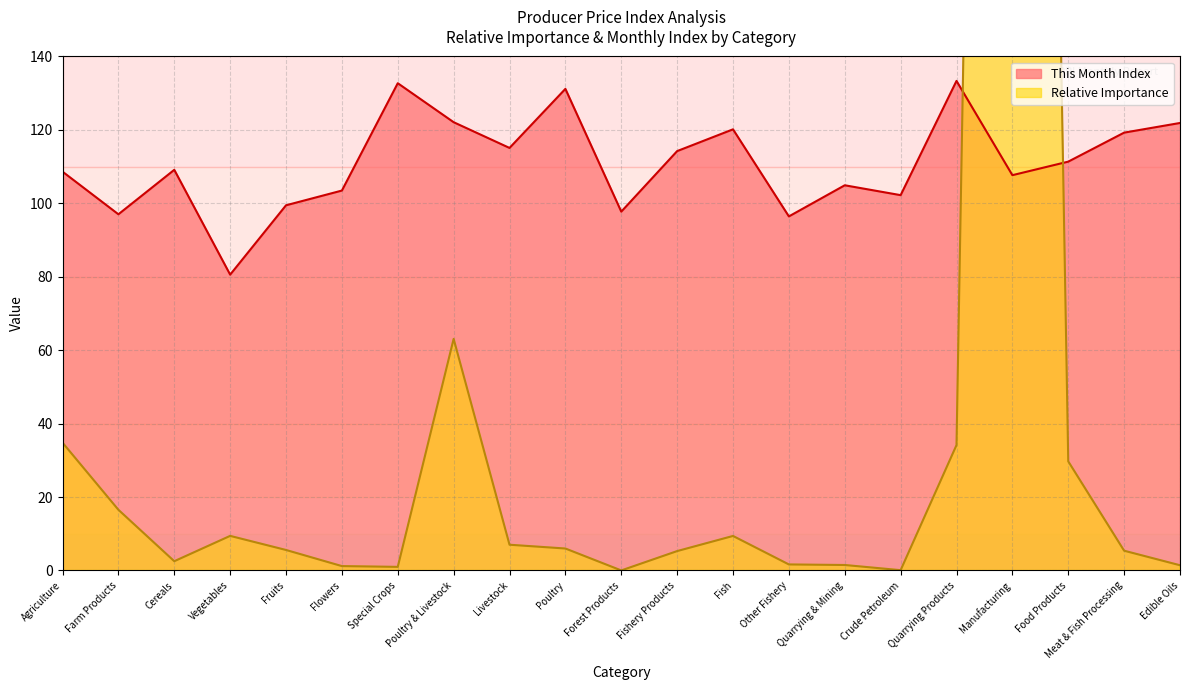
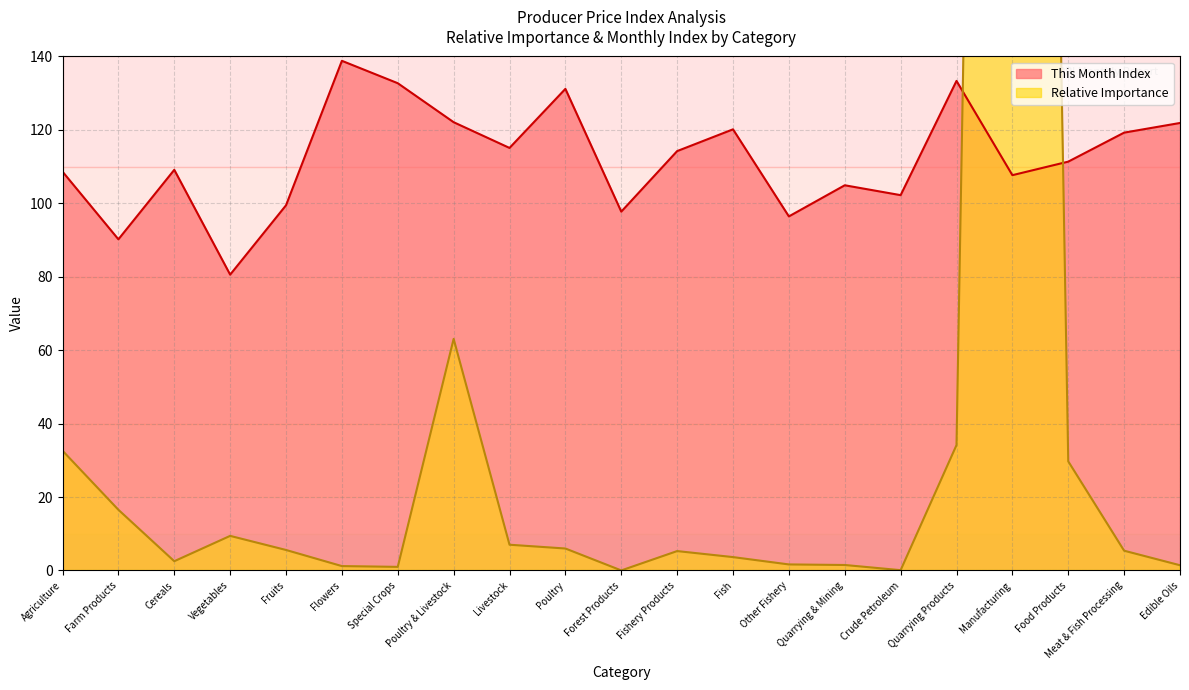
  {
    "This Month Index": {
      "Agriculture": 109,
-     "Farm Products": 97,
+     "Farm Products": 90,
      "Cereals": 109,
      "Vegetables": 81,
      "Fruits": 99,
-     "Flowers": 103,
+     "Flowers": 139,
      "Special Crops": 133,
      "Poultry & Livestock": 122,
      "Livestock": 115,
      "Poultry": 131,
      "Forest Products": 98,
      "Fishery Products": 114,
      "Fish": 120,
      "Other Fishery": 96,
      "Quarrying & Mining": 105,
      "Crude Petroleum": 102,
      "Quarrying Products": 133,
      "Manufacturing": 108,
      "Food Products": 111,
      "Meat & Fish Processing": 119,
      "Edible Oils": 122
    },
    "Relative Importance": {
-     "Agriculture": 35,
+     "Agriculture": 33,
      "Farm Products": 17,
      "Cereals": 3,
      "Vegetables": 9,
      "Fruits": 6,
      "Flowers": 1,
      "Special Crops": 1,
      "Poultry & Livestock": 63,
      "Livestock": 7,
      "Poultry": 6,
      "Forest Products": 0,
      "Fishery Products": 5,
-     "Fish": 9,
+     "Fish": 4,
      "Other Fishery": 2,
      "Quarrying & Mining": 1,
      "Crude Petroleum": 0,
      "Quarrying Products": 34,
      "Food Products": 30,
      "Meat & Fish Processing": 5,
      "Edible Oils": 1
    }
  }
